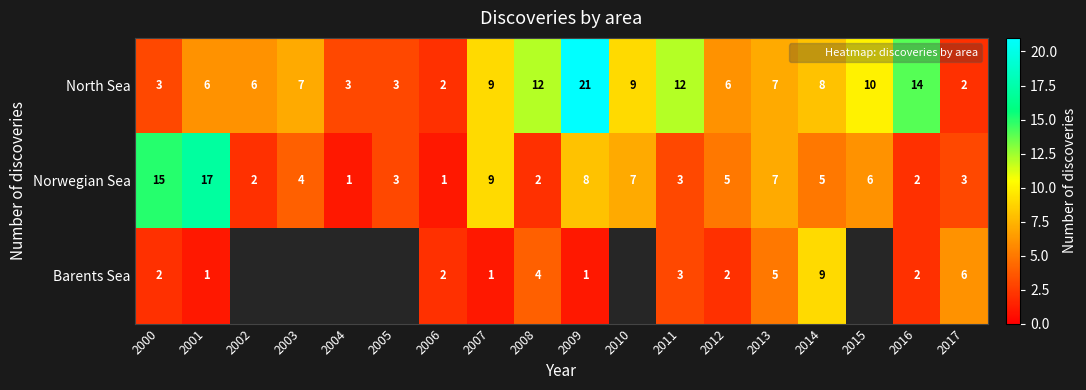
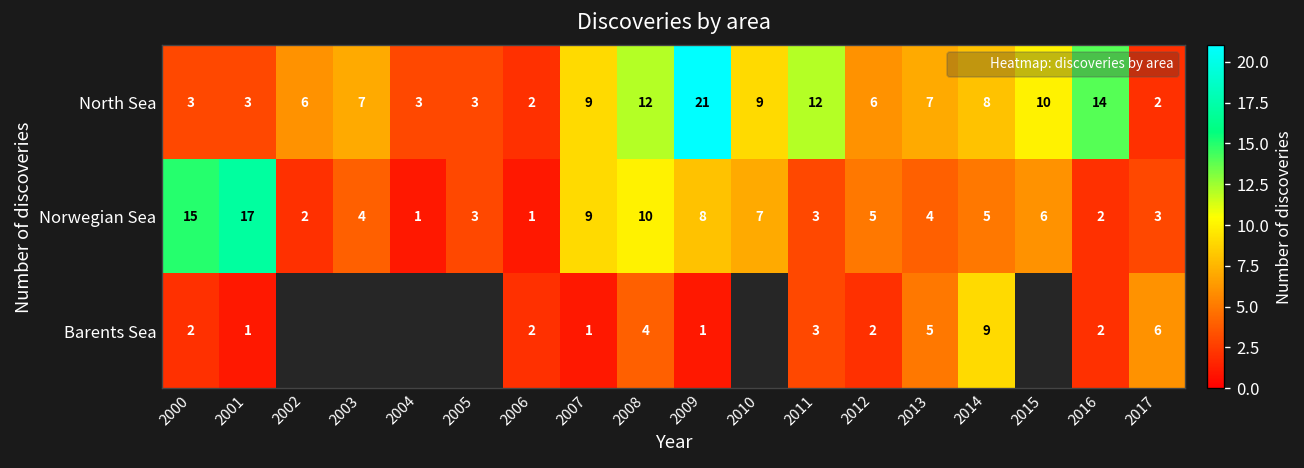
  {
    "North Sea": {
      "2000": 3,
-     "2001": 6,
+     "2001": 3,
      "2002": 6,
      "2003": 7,
      "2004": 3,
      "2005": 3,
      "2006": 2,
      "2007": 9,
      "2008": 12,
      "2009": 21,
      "2010": 9,
      "2011": 12,
      "2012": 6,
      "2013": 7,
      "2014": 8,
      "2015": 10,
      "2016": 14,
      "2017": 2
    },
    "Norwegian Sea": {
      "2000": 15,
      "2001": 17,
      "2002": 2,
      "2003": 4,
      "2004": 1,
      "2005": 3,
      "2006": 1,
      "2007": 9,
-     "2008": 2,
+     "2008": 10,
      "2009": 8,
      "2010": 7,
      "2011": 3,
      "2012": 5,
-     "2013": 7,
+     "2013": 4,
      "2014": 5,
      "2015": 6,
      "2016": 2,
      "2017": 3
    },
    "Barents Sea": {
      "2000": 2,
      "2001": 1,
      "2006": 2,
      "2007": 1,
      "2008": 4,
      "2009": 1,
      "2011": 3,
      "2012": 2,
      "2013": 5,
      "2014": 9,
      "2016": 2,
      "2017": 6
    }
  }
